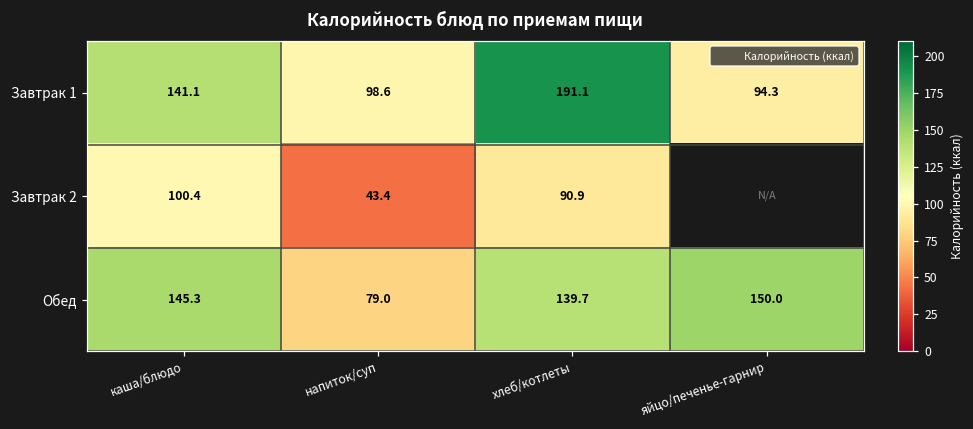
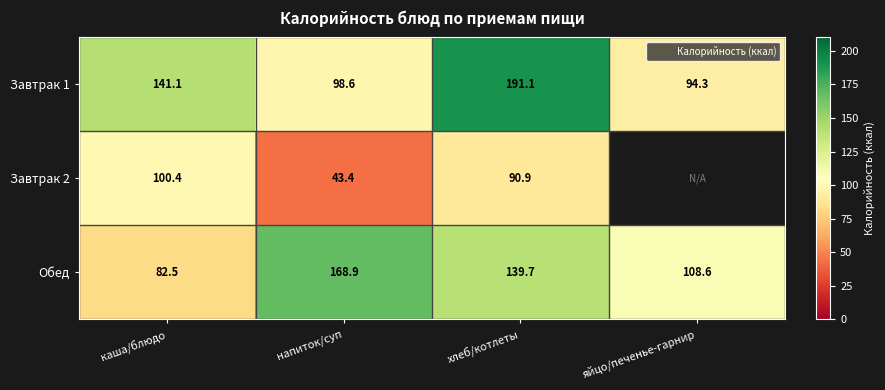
  {
    "Завтрак 1": {
      "каша/блюдо": 141.1,
      "напиток/суп": 98.6,
      "хлеб/котлеты": 191.1,
      "яйцо/печенье-гарнир": 94.3
    },
    "Завтрак 2": {
      "каша/блюдо": 100.4,
      "напиток/суп": 43.4,
      "хлеб/котлеты": 90.9
    },
    "Обед": {
-     "каша/блюдо": 145.3,
-     "напиток/суп": 79.0,
+     "каша/блюдо": 82.5,
+     "напиток/суп": 168.9,
      "хлеб/котлеты": 139.7,
-     "яйцо/печенье-гарнир": 150.0
+     "яйцо/печенье-гарнир": 108.6
    }
  }
